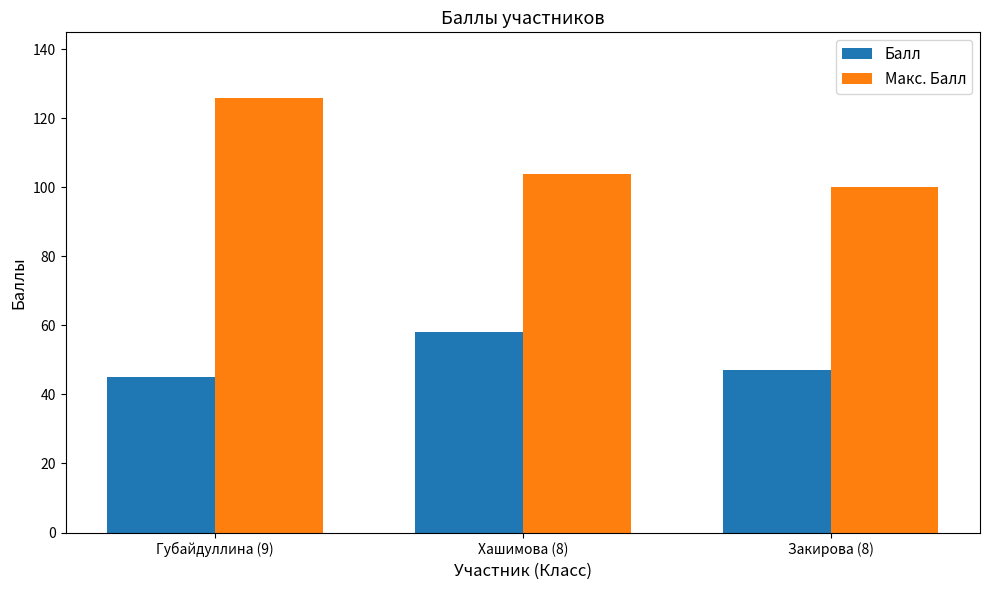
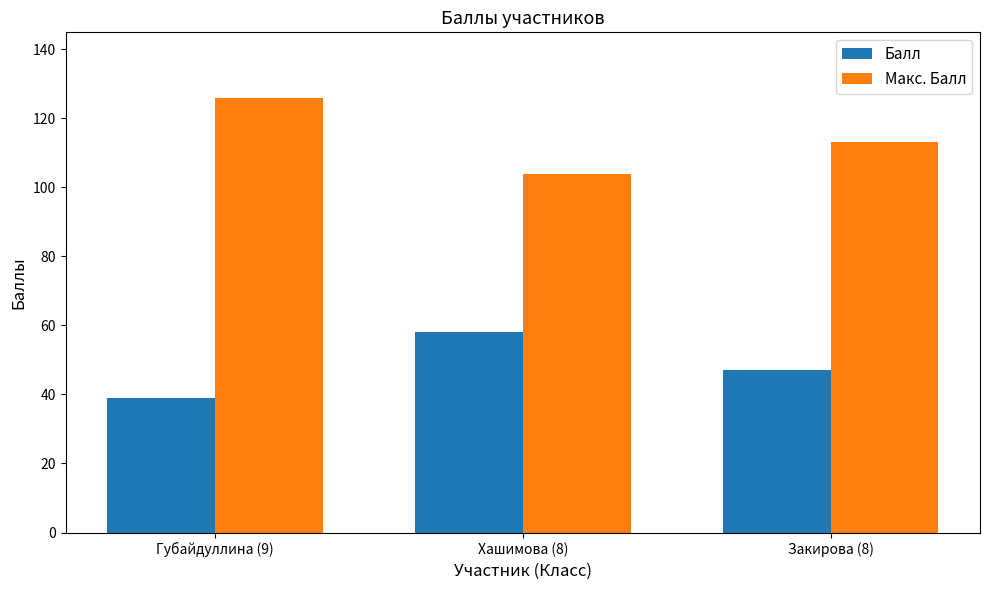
  {
    "Балл": {
-     "Губайдуллина (9)": 45,
+     "Губайдуллина (9)": 39,
      "Хашимова (8)": 58,
      "Закирова (8)": 47
    },
    "Макс. Балл": {
      "Губайдуллина (9)": 126,
      "Хашимова (8)": 104,
-     "Закирова (8)": 100
+     "Закирова (8)": 113
    }
  }
